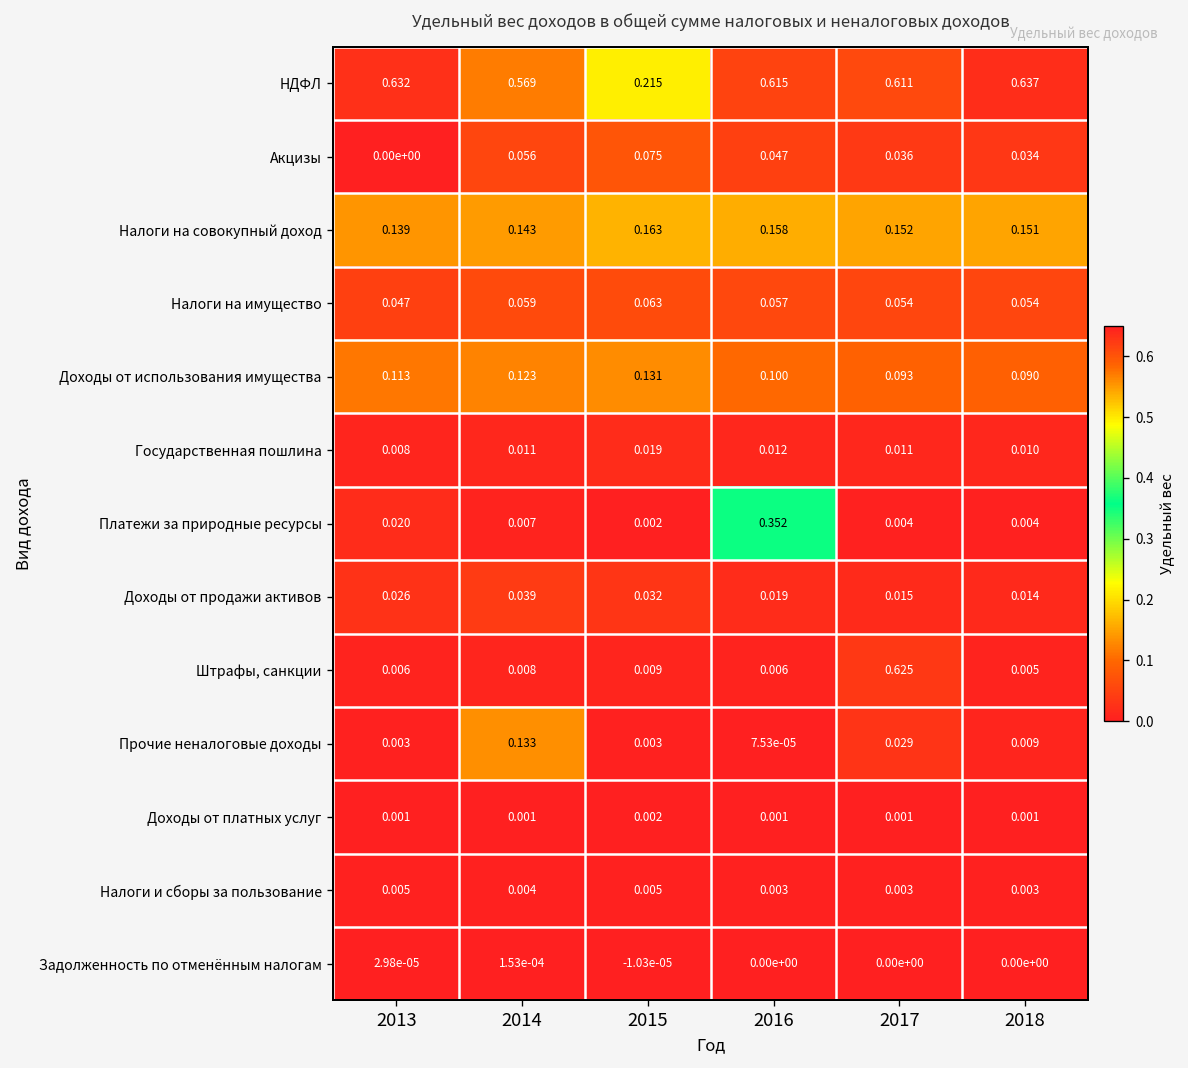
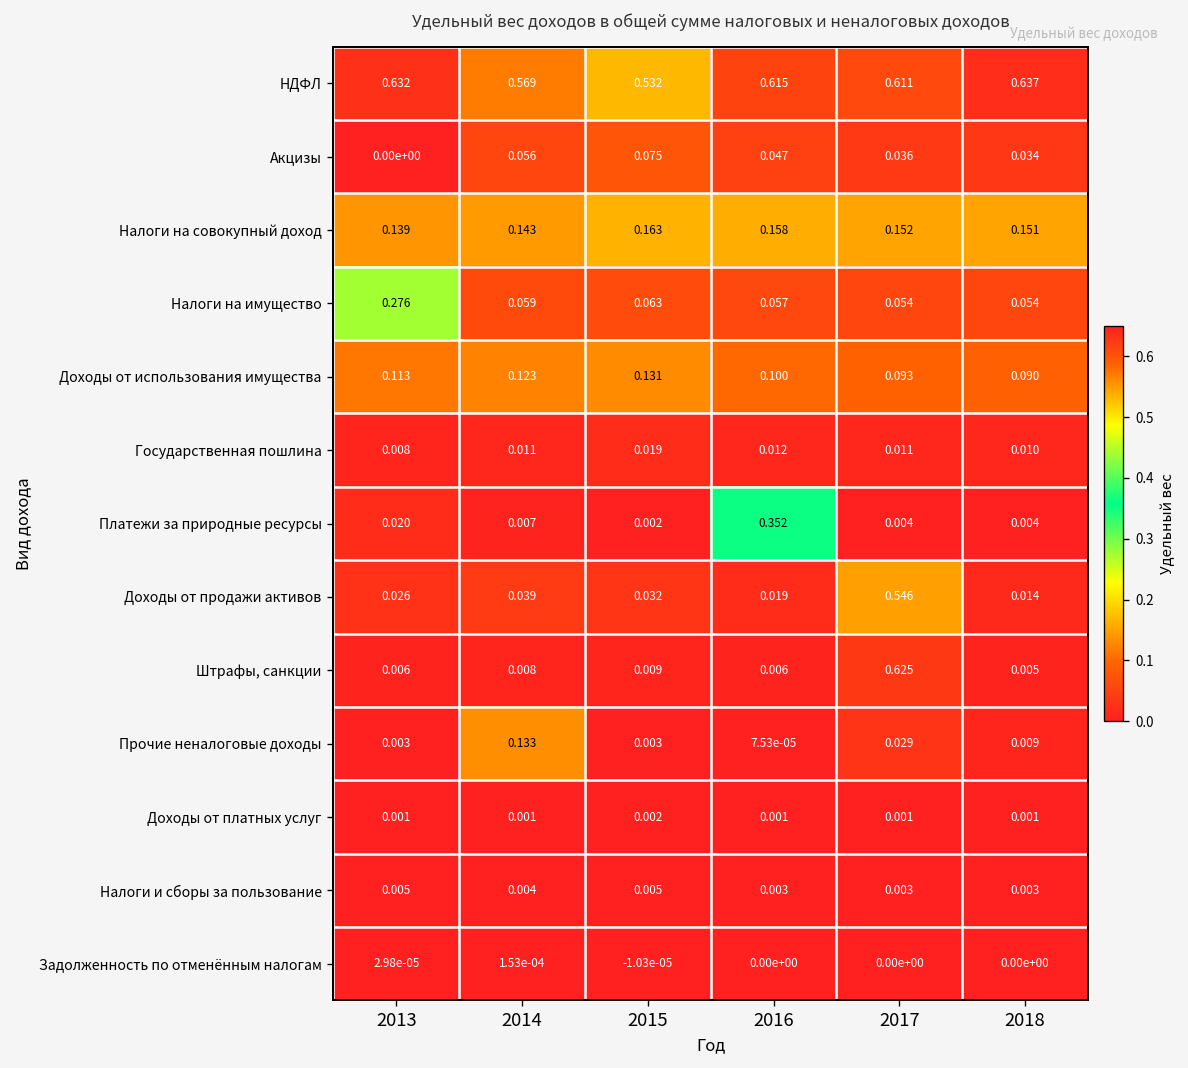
  {
    "НДФЛ": {
      "2013": "0.632",
      "2014": "0.569",
-     "2015": "0.215",
+     "2015": "0.532",
      "2016": "0.615",
      "2017": "0.611",
      "2018": "0.637"
    },
    "Акцизы": {
      "2013": "0.00e+00",
      "2014": "0.056",
      "2015": "0.075",
      "2016": "0.047",
      "2017": "0.036",
      "2018": "0.034"
    },
    "Налоги на совокупный доход": {
      "2013": "0.139",
      "2014": "0.143",
      "2015": "0.163",
      "2016": "0.158",
      "2017": "0.152",
      "2018": "0.151"
    },
    "Налоги на имущество": {
-     "2013": "0.047",
+     "2013": "0.276",
      "2014": "0.059",
      "2015": "0.063",
      "2016": "0.057",
      "2017": "0.054",
      "2018": "0.054"
    },
    "Доходы от использования имущества": {
      "2013": "0.113",
      "2014": "0.123",
      "2015": "0.131",
      "2016": "0.100",
      "2017": "0.093",
      "2018": "0.090"
    },
    "Государственная пошлина": {
      "2013": "0.008",
      "2014": "0.011",
      "2015": "0.019",
      "2016": "0.012",
      "2017": "0.011",
      "2018": "0.010"
    },
    "Платежи за природные ресурсы": {
      "2013": "0.020",
      "2014": "0.007",
      "2015": "0.002",
      "2016": "0.352",
      "2017": "0.004",
      "2018": "0.004"
    },
    "Доходы от продажи активов": {
      "2013": "0.026",
      "2014": "0.039",
      "2015": "0.032",
      "2016": "0.019",
-     "2017": "0.015",
+     "2017": "0.546",
      "2018": "0.014"
    },
    "Штрафы, санкции": {
      "2013": "0.006",
      "2014": "0.008",
      "2015": "0.009",
      "2016": "0.006",
      "2017": "0.625",
      "2018": "0.005"
    },
    "Прочие неналоговые доходы": {
      "2013": "0.003",
      "2014": "0.133",
      "2015": "0.003",
      "2016": "7.53e-05",
      "2017": "0.029",
      "2018": "0.009"
    },
    "Доходы от платных услуг": {
      "2013": "0.001",
      "2014": "0.001",
      "2015": "0.002",
      "2016": "0.001",
      "2017": "0.001",
      "2018": "0.001"
    },
    "Налоги и сборы за пользование": {
      "2013": "0.005",
      "2014": "0.004",
      "2015": "0.005",
      "2016": "0.003",
      "2017": "0.003",
      "2018": "0.003"
    },
    "Задолженность по отменённым налогам": {
      "2013": "2.98e-05",
      "2014": "1.53e-04",
      "2015": "-1.03e-05",
      "2016": "0.00e+00",
      "2017": "0.00e+00",
      "2018": "0.00e+00"
    }
  }
